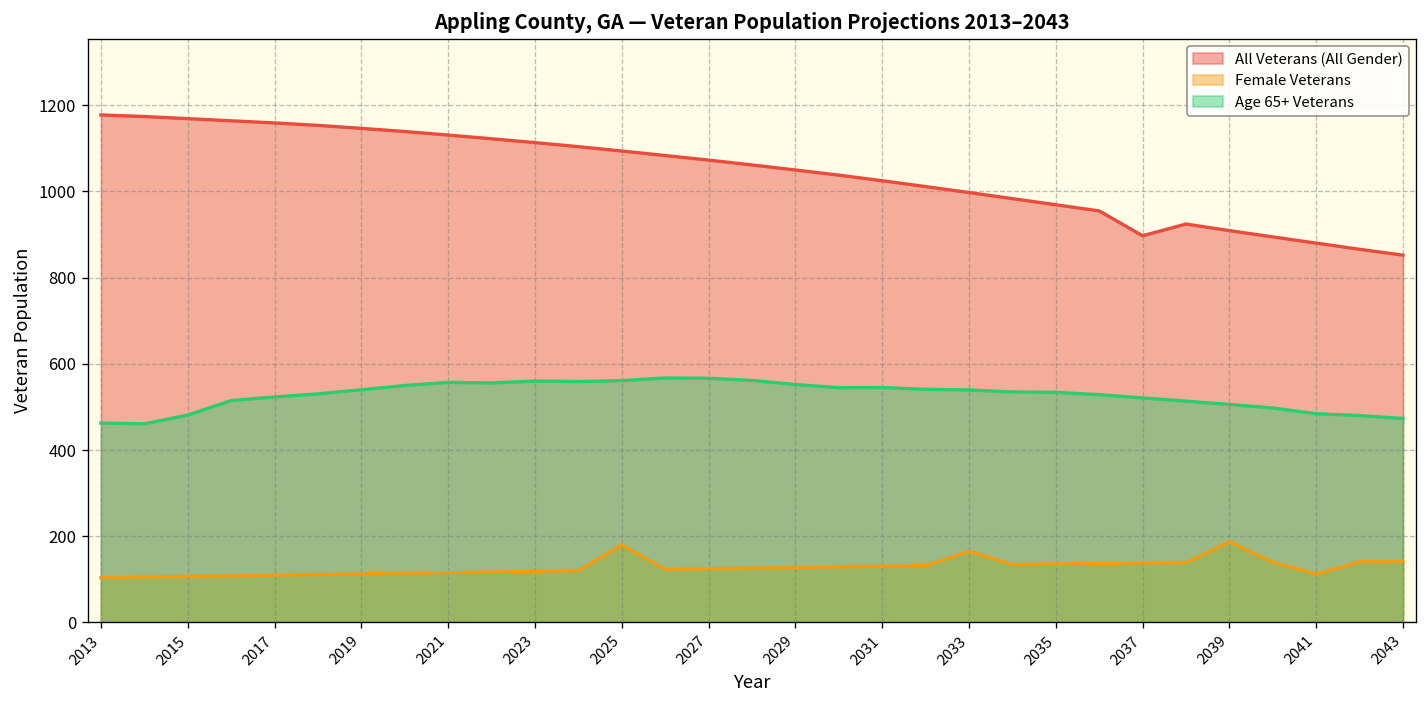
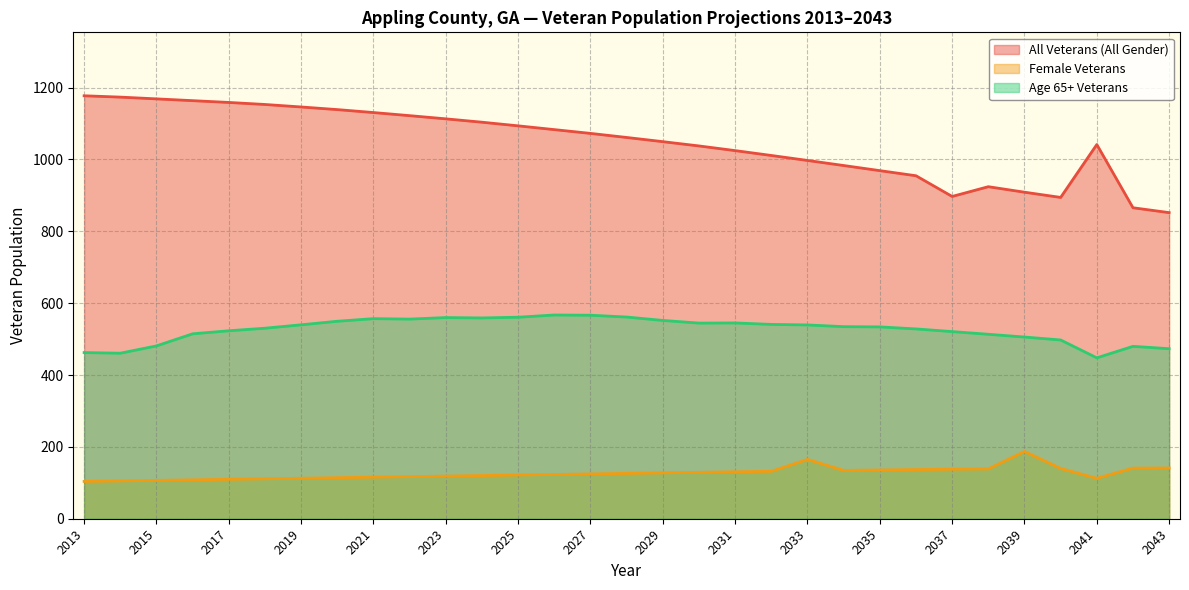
  {
    "All Veterans (All Gender)": {
      "2013": 1180,
      "2015": 1170,
      "2017": 1160,
      "2019": 1150,
      "2021": 1130,
      "2023": 1110,
      "2025": 1090,
      "2027": 1070,
      "2029": 1050,
      "2031": 1020,
      "2033": 1000,
      "2035": 970,
      "2037": 900,
      "2039": 910,
-     "2041": 880,
+     "2041": 1040,
      "2043": 850
    },
    "Female Veterans": {
      "2013": 100,
      "2015": 110,
      "2017": 110,
      "2019": 110,
      "2021": 120,
      "2023": 120,
-     "2025": 180,
+     "2025": 120,
      "2027": 120,
      "2029": 130,
      "2031": 130,
      "2033": 170,
      "2035": 140,
      "2037": 140,
      "2039": 190,
      "2041": 110,
      "2043": 140
    },
    "Age 65+ Veterans": {
      "2013": 460,
      "2015": 480,
      "2017": 520,
      "2019": 540,
      "2021": 560,
      "2023": 560,
      "2025": 560,
      "2027": 570,
      "2029": 550,
      "2031": 550,
      "2033": 540,
      "2035": 530,
      "2037": 520,
      "2039": 510,
-     "2041": 480,
+     "2041": 450,
      "2043": 470
    }
  }
